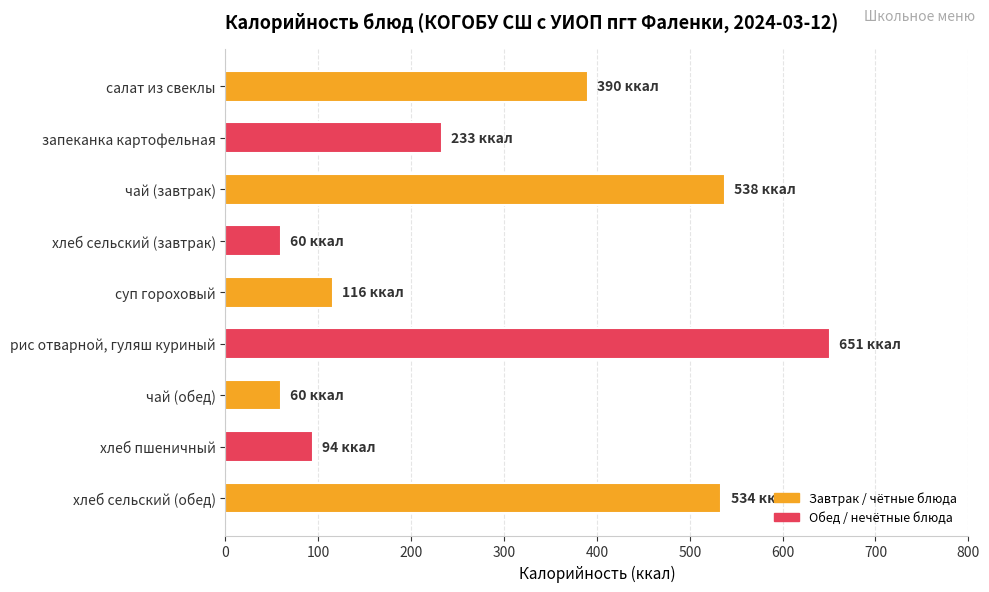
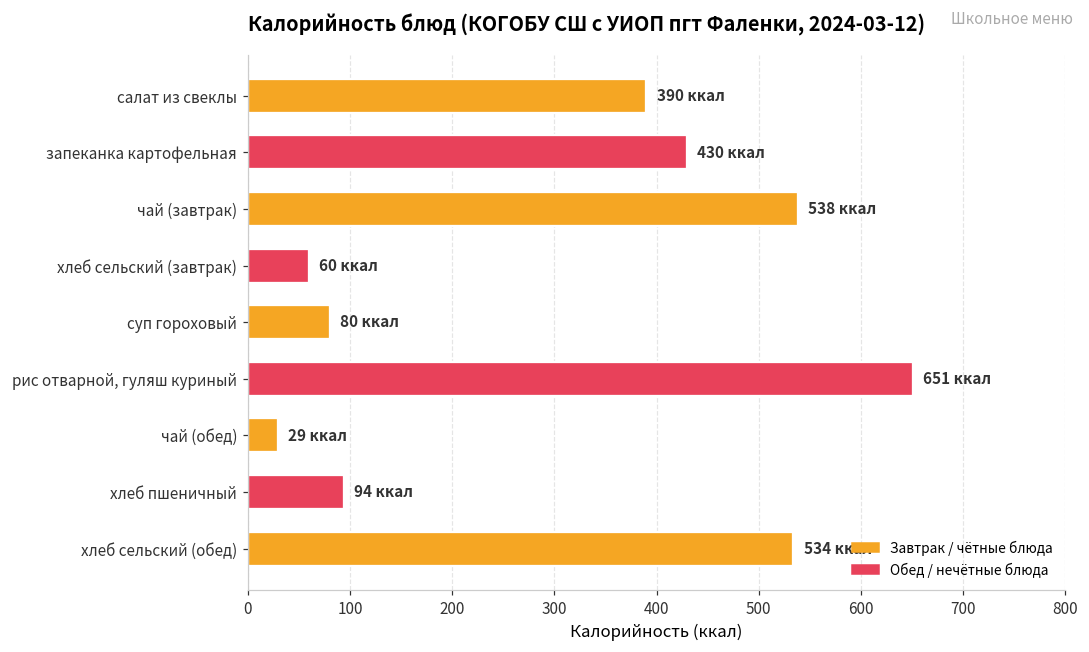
  {
    "салат из свеклы": 390,
-   "запеканка картофельная": 233,
+   "запеканка картофельная": 430,
    "чай (завтрак)": 538,
    "хлеб сельский (завтрак)": 60,
-   "суп гороховый": 116,
+   "суп гороховый": 80,
    "рис отварной, гуляш куриный": 651,
-   "чай (обед)": 60,
+   "чай (обед)": 29,
    "хлеб пшеничный": 94,
    "хлеб сельский (обед)": 534
  }
